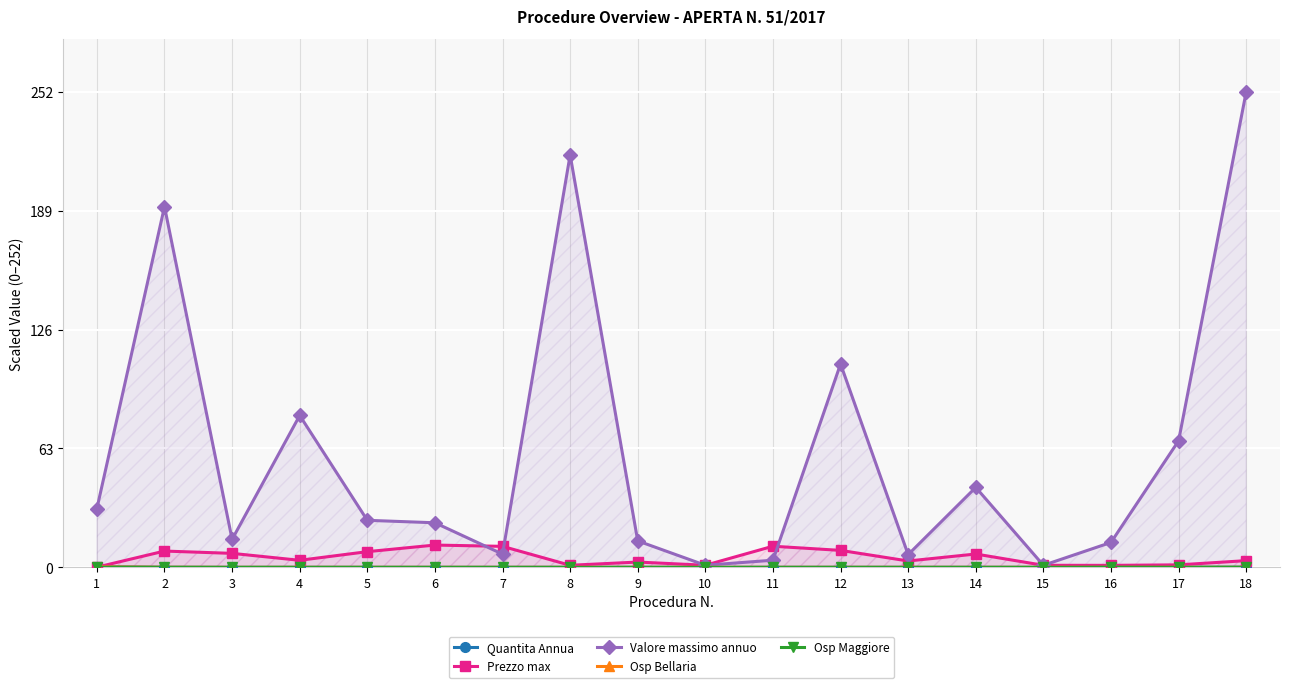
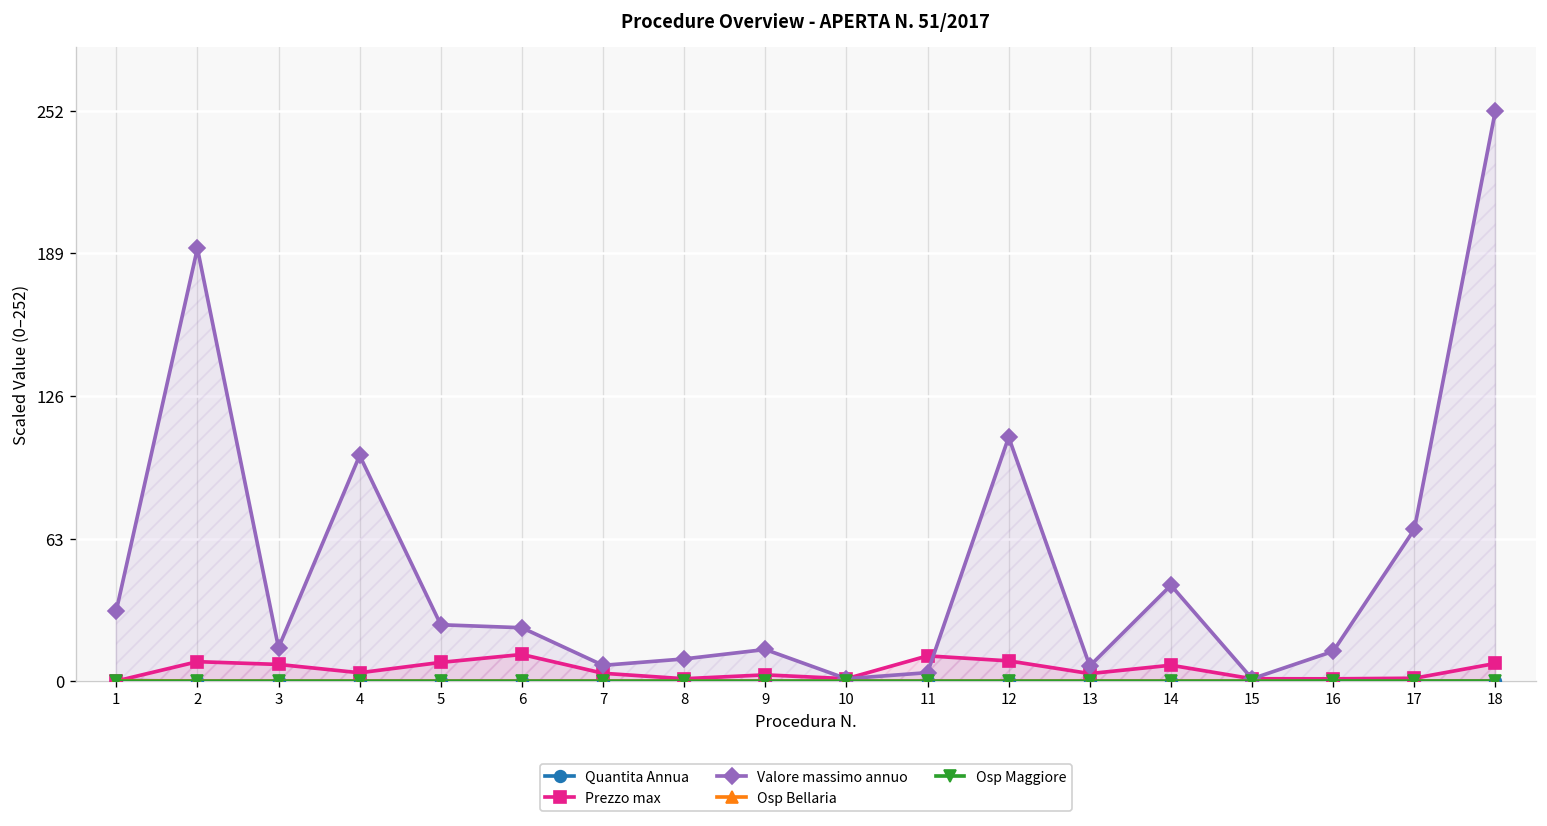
  {
    "Osp Maggiore": {
      "2": 0,
      "3": 0,
      "4": 0,
      "5": 0,
      "6": 0,
      "7": 0,
      "9": 0,
      "11": 0,
      "12": 0,
      "13": 0,
      "14": 0,
      "18": 0
    },
    "Prezzo max": {
      "2": 9,
      "3": 7,
      "4": 4,
      "5": 8,
      "6": 12,
-     "7": 11,
+     "7": 4,
      "9": 3,
      "11": 11,
      "12": 9,
      "13": 3,
      "14": 7,
-     "18": 4
+     "18": 8
    },
    "Valore massimo annuo": {
      "1": 31,
      "2": 191,
      "3": 15,
-     "4": 80,
+     "4": 100,
      "5": 25,
      "6": 24,
      "7": 7,
-     "8": 219,
+     "8": 10,
      "9": 14,
      "11": 4,
      "12": 108,
      "13": 7,
      "14": 42,
      "16": 13,
      "17": 67,
      "18": 252
    }
  }
